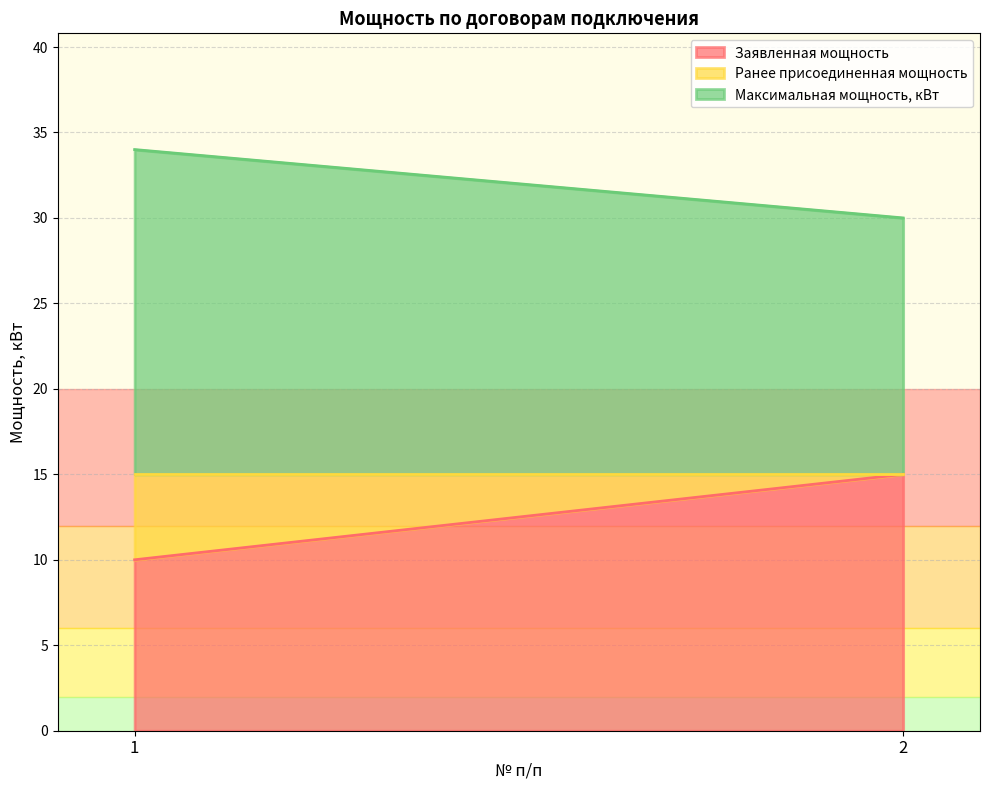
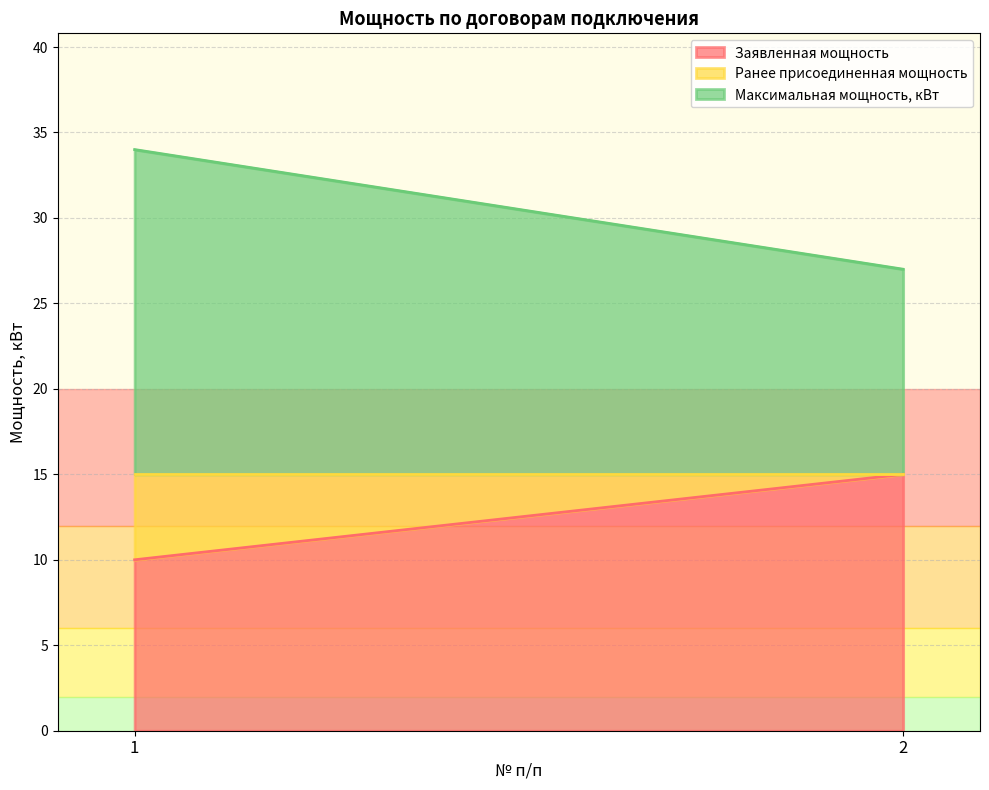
  {
    "Заявленная мощность": {
      "1": 10
    },
    "Ранее присоединенная мощность": {
      "1": 15
    },
    "Максимальная мощность, кВт": {
      "1": 19,
-     "2": 15
+     "2": 12
    }
  }
